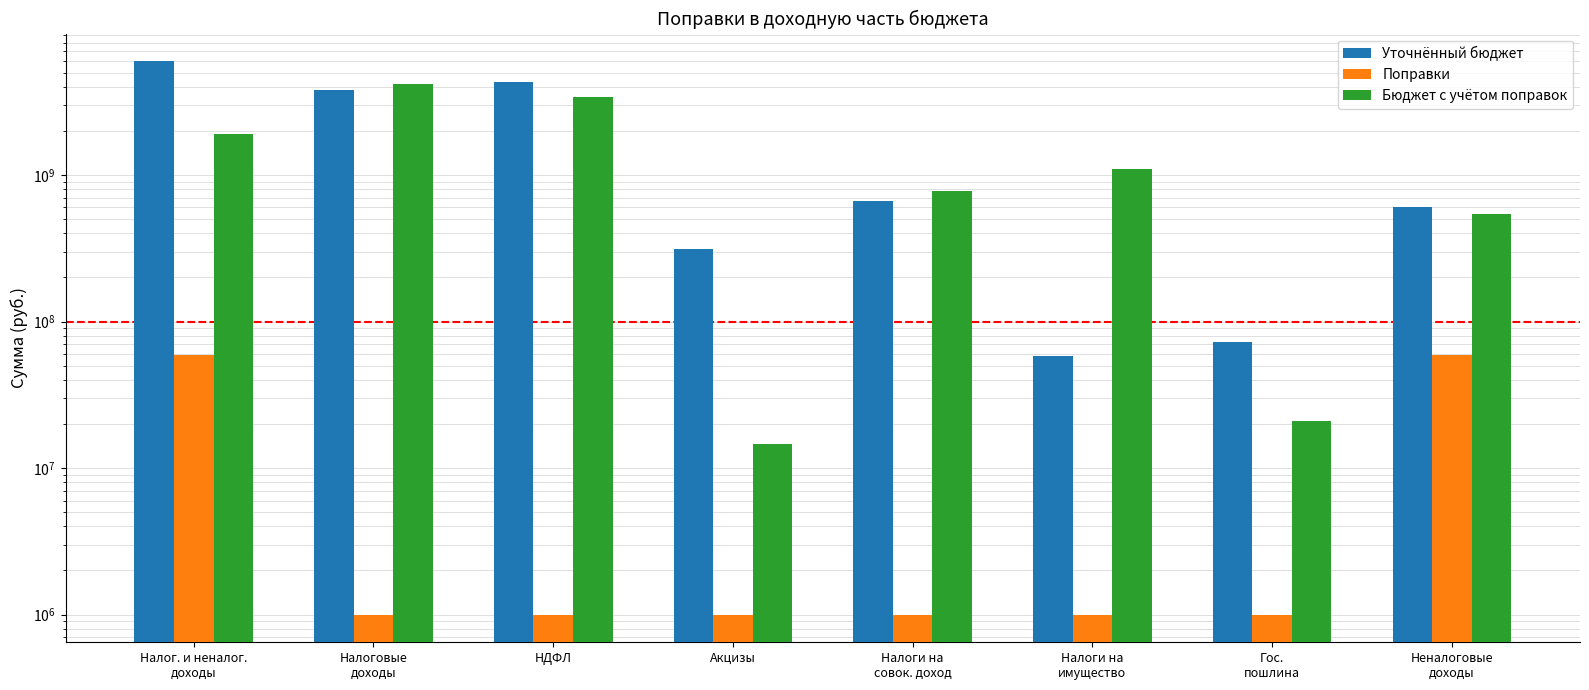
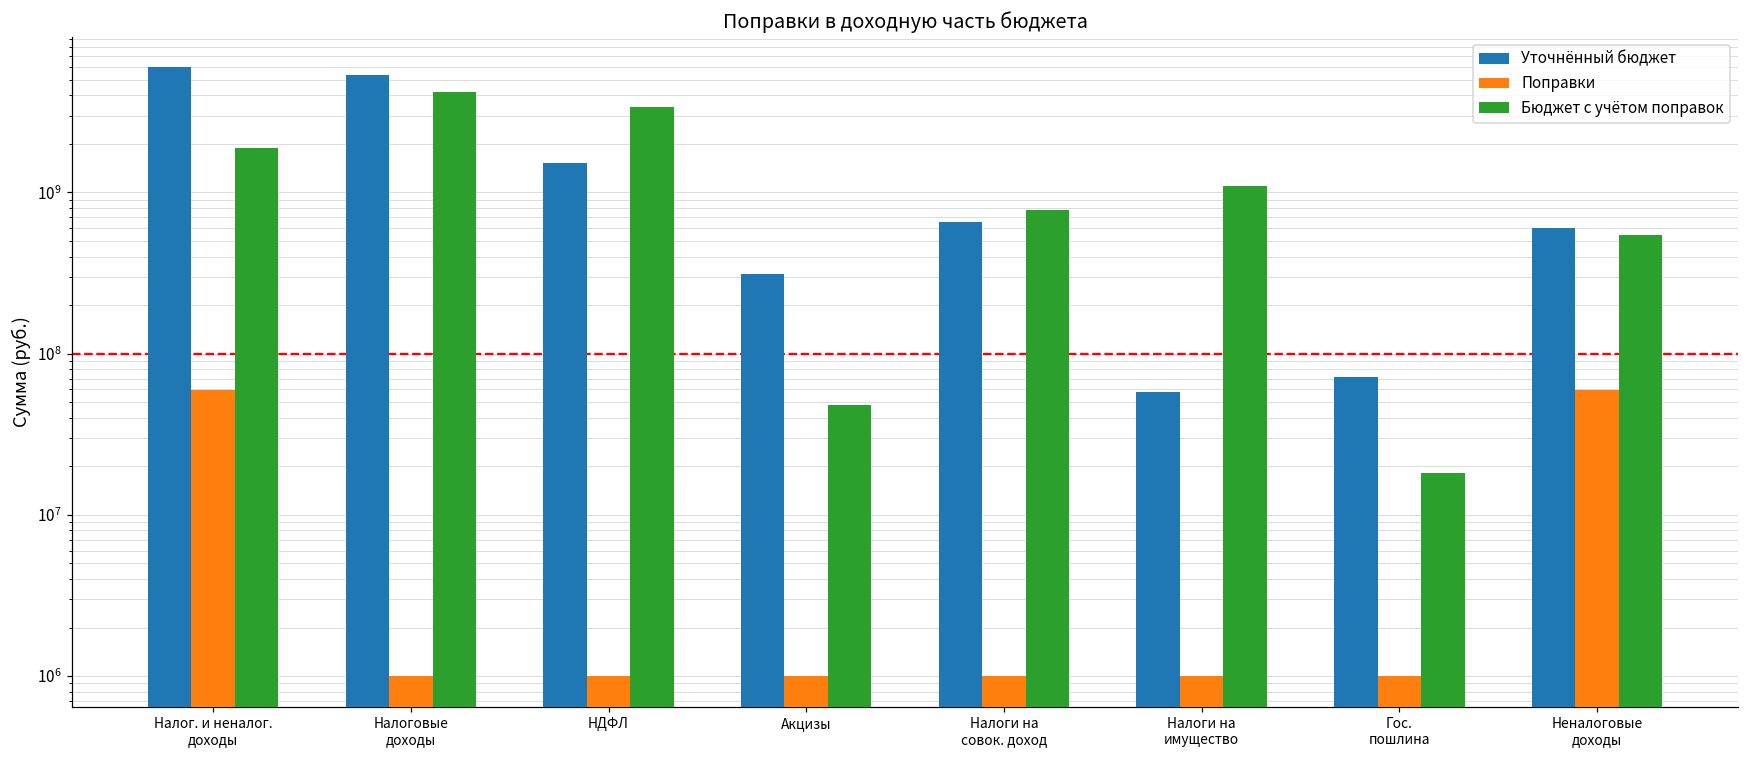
  {
    "Уточнённый бюджет": {
      "Налог. и неналог. доходы": 6000000000,
-     "Налоговые доходы": 3800000000,
-     "НДФЛ": 4300000000,
+     "Налоговые доходы": 5400000000,
+     "НДФЛ": 1500000000,
      "Акцизы": 310000000,
      "Налоги на совок. доход": 700000000,
      "Налоги на имущество": 58000000,
      "Гос. пошлина": 70000000,
      "Неналоговые доходы": 600000000
    },
    "Поправки": {
      "Налог. и неналог. доходы": 59000000,
      "Налоговые доходы": 1000000,
      "НДФЛ": 1000000,
      "Акцизы": 1000000,
      "Налоги на совок. доход": 1000000,
      "Налоги на имущество": 1000000,
      "Гос. пошлина": 1000000,
      "Неналоговые доходы": 59000000
    },
    "Бюджет с учётом поправок": {
      "Налог. и неналог. доходы": 1900000000,
      "Налоговые доходы": 4200000000,
      "НДФЛ": 3400000000,
-     "Акцизы": 15000000,
+     "Акцизы": 48000000,
      "Налоги на совок. доход": 800000000,
      "Налоги на имущество": 1100000000,
-     "Гос. пошлина": 21000000,
+     "Гос. пошлина": 18000000,
      "Неналоговые доходы": 540000000
    }
  }
